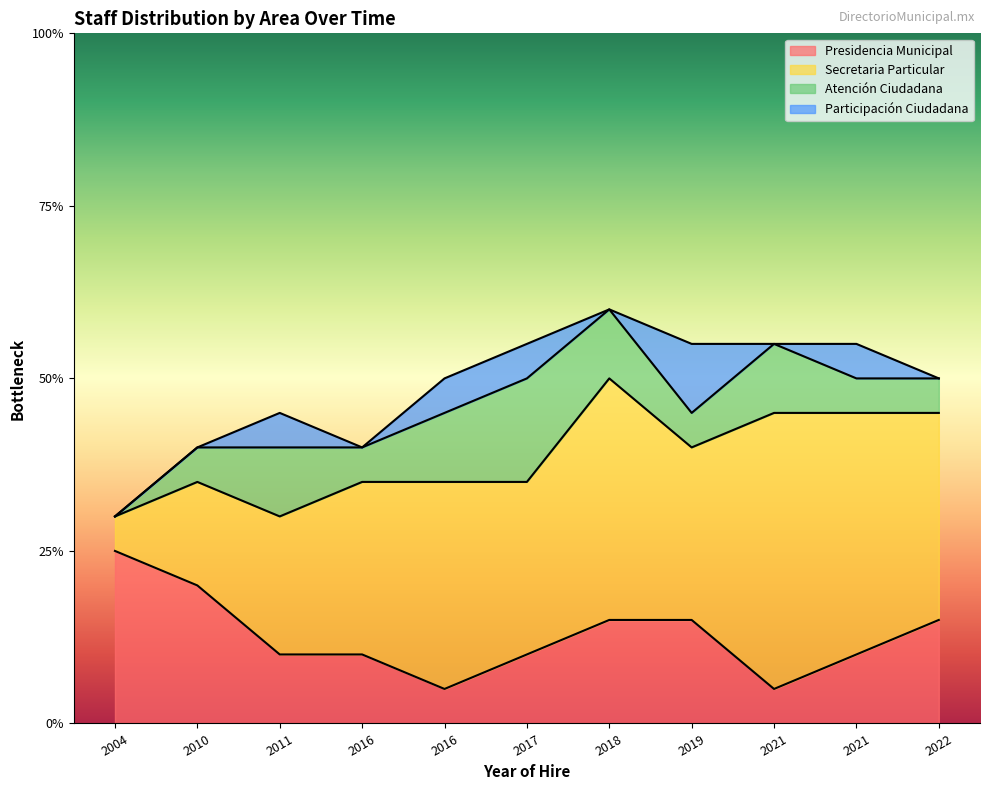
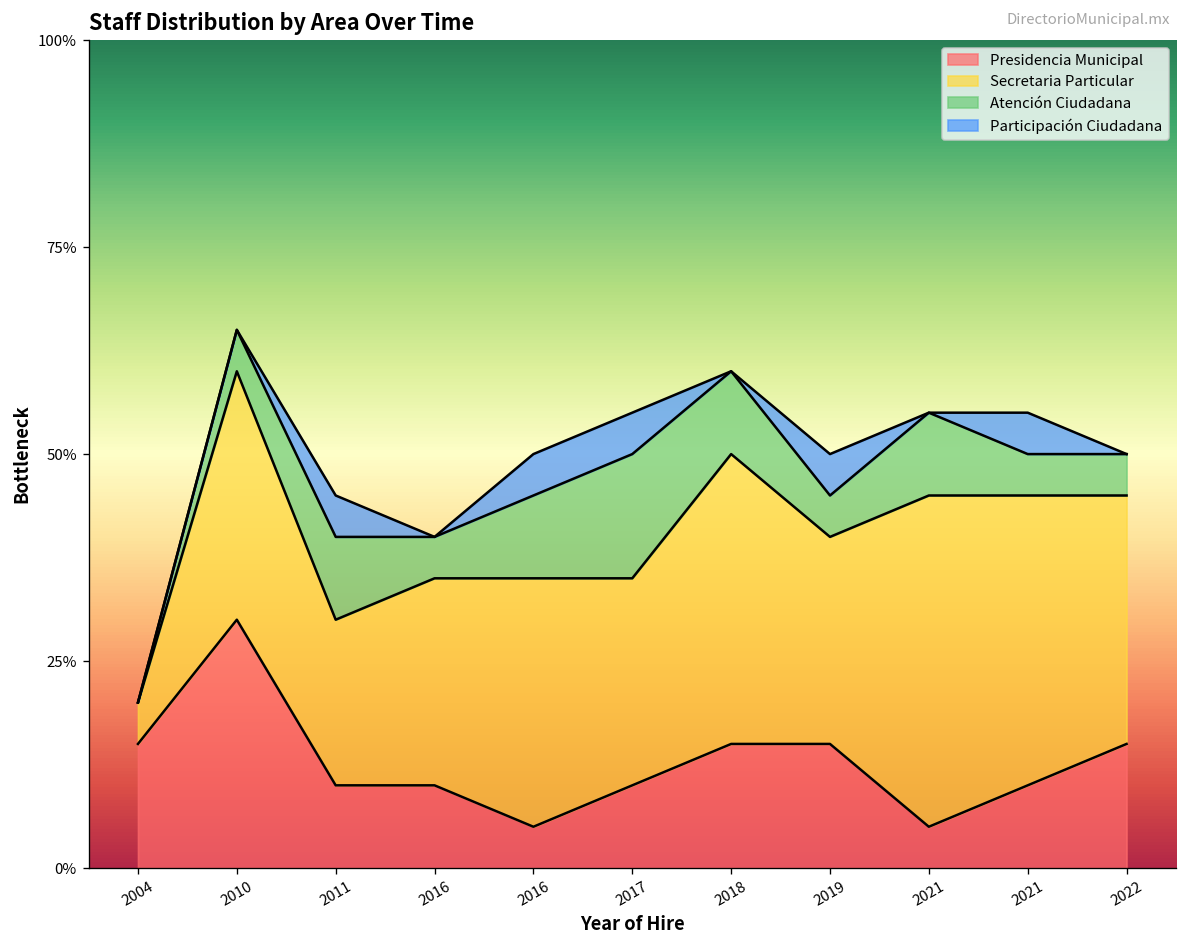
  {
    "Presidencia Municipal": {
-     "2004": "25%",
-     "2010": "20%",
+     "2004": "15%",
+     "2010": "30%",
      "2011": "10%",
      "2017": "10%",
      "2018": "15%",
      "2019": "15%",
      "2022": "15%"
    },
    "Secretaria Particular": {
-     "2010": "15%",
+     "2010": "30%",
      "2011": "20%",
      "2017": "25%",
      "2018": "35%",
      "2019": "25%",
      "2022": "30%"
    },
    "Atención Ciudadana": {
      "2011": "10%",
      "2017": "15%",
      "2019": "5%"
    },
    "Participación Ciudadana": {
      "2011": "5%",
      "2017": "5%",
-     "2019": "10%"
+     "2019": "5%"
    }
  }
